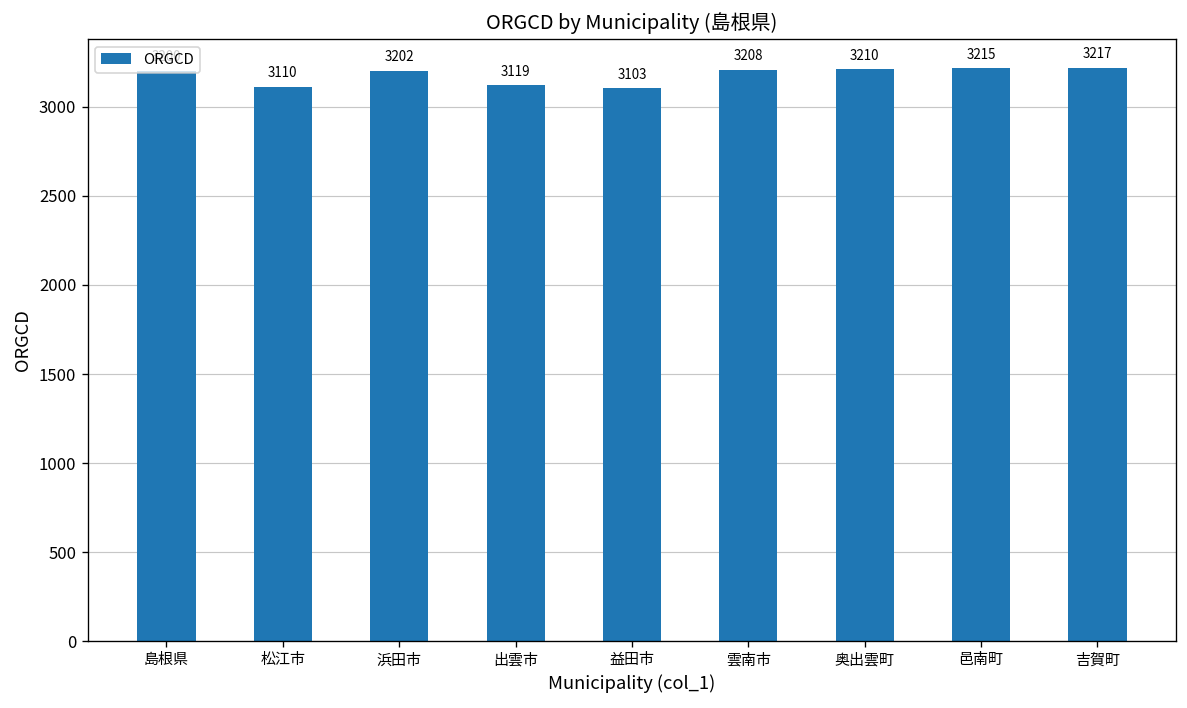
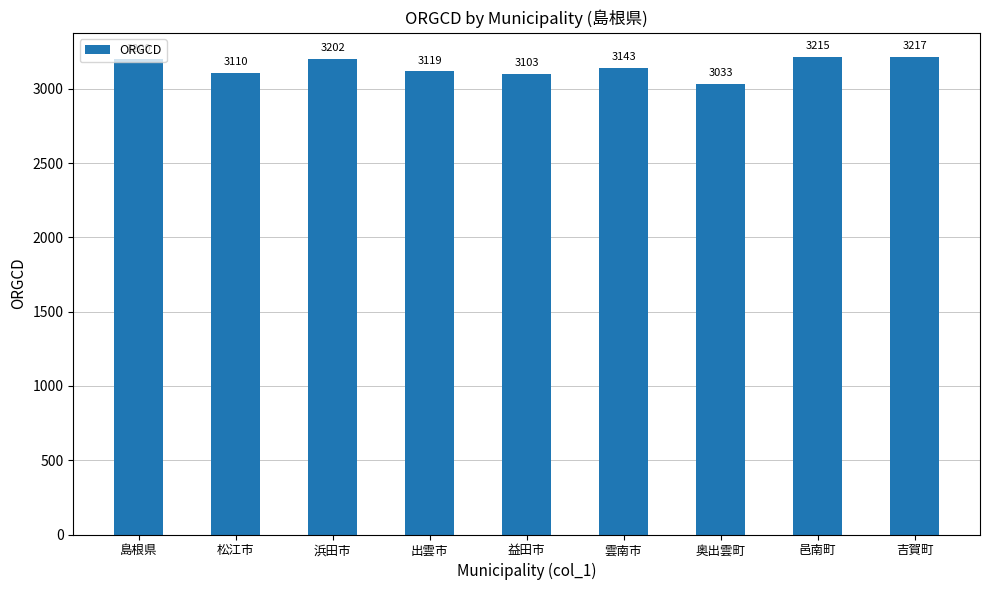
  {
    "松江市": 3110,
    "浜田市": 3202,
    "出雲市": 3119,
    "益田市": 3103,
-   "雲南市": 3208,
-   "奥出雲町": 3210,
+   "雲南市": 3143,
+   "奥出雲町": 3033,
    "邑南町": 3215,
    "吉賀町": 3217
  }
